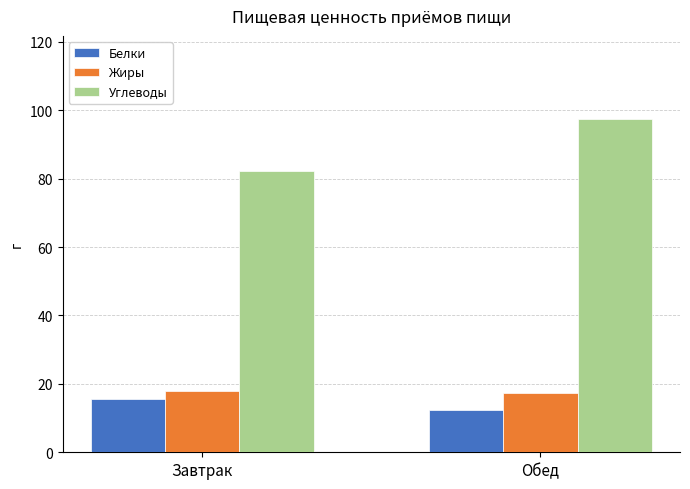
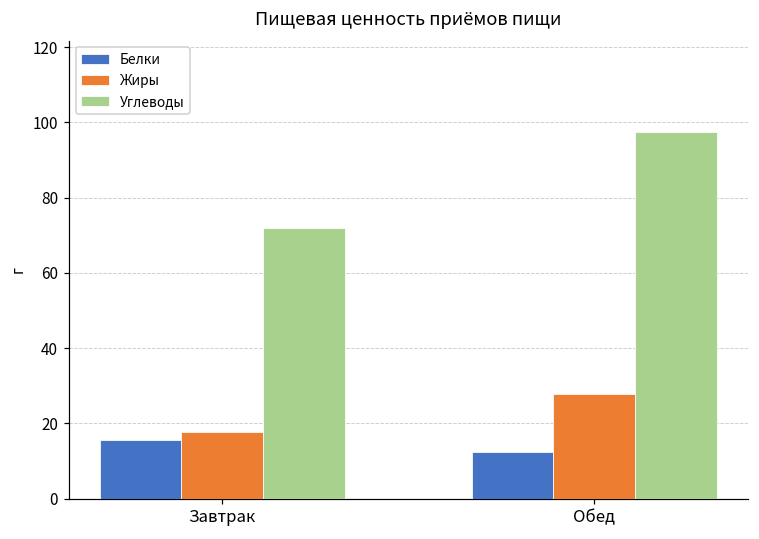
  {
    "Белки": {
      "Завтрак": 16,
      "Обед": 12
    },
    "Жиры": {
      "Завтрак": 18,
-     "Обед": 17
+     "Обед": 28
    },
    "Углеводы": {
-     "Завтрак": 82,
+     "Завтрак": 72,
      "Обед": 97
    }
  }
